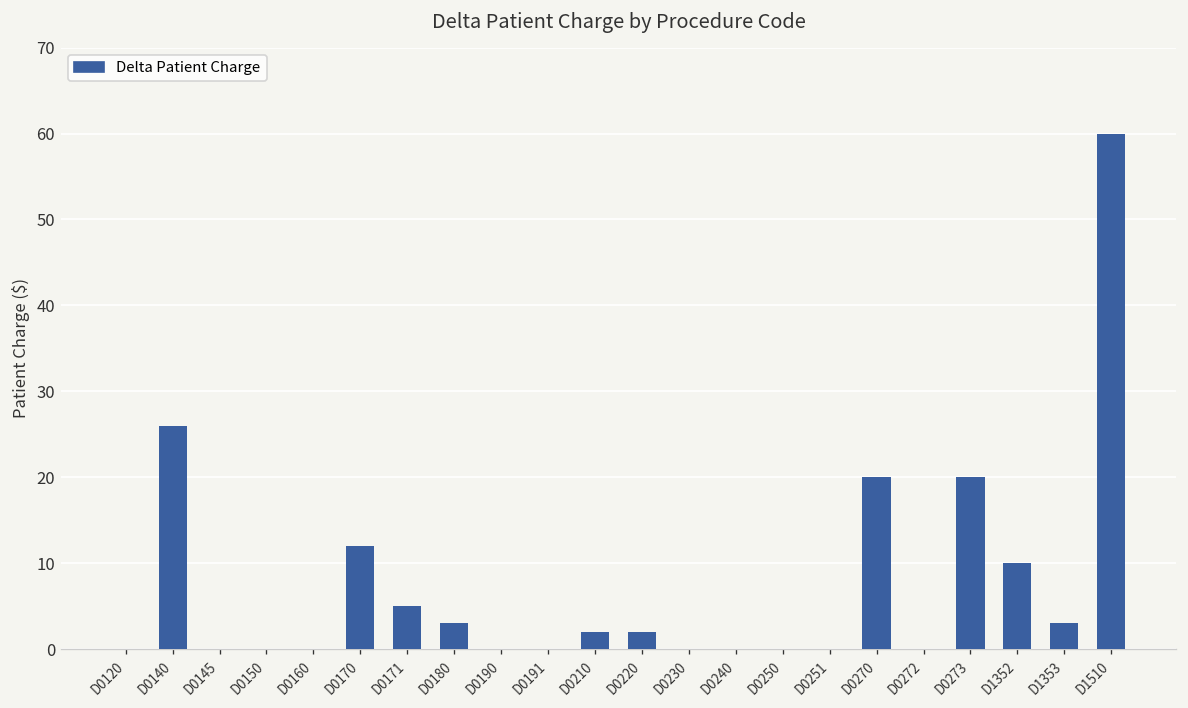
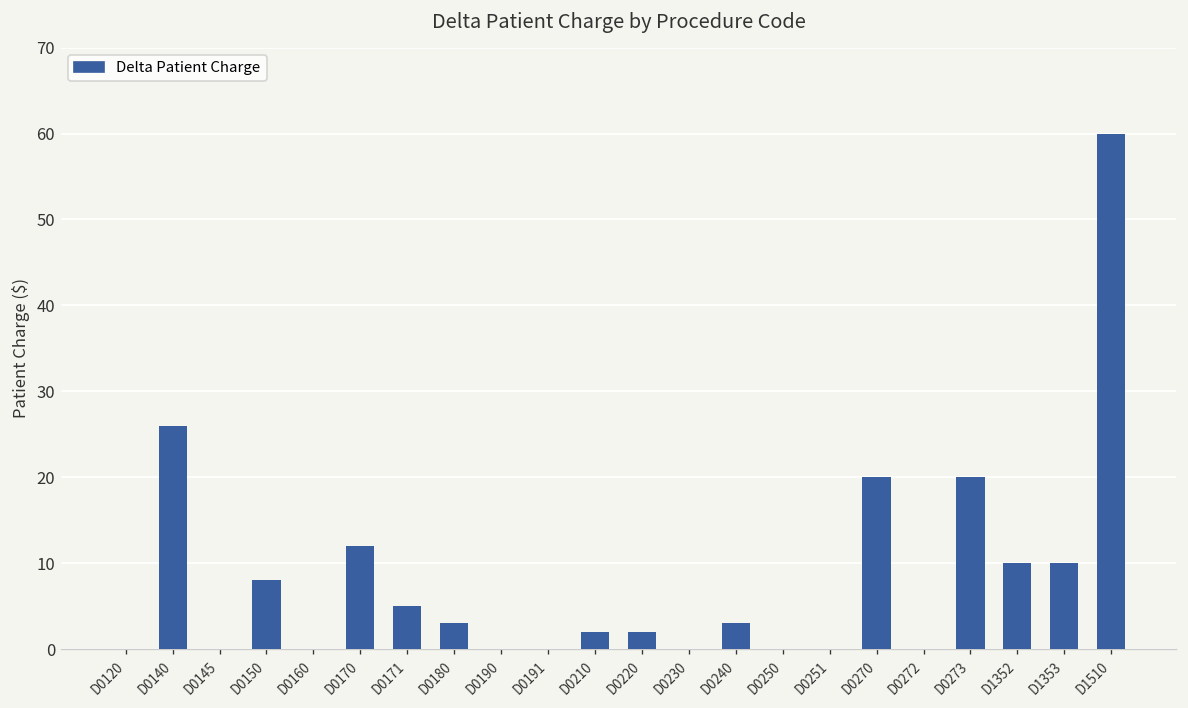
  {
    "D0120": 0,
    "D0140": 26,
    "D0145": 0,
-   "D0150": 0,
+   "D0150": 8,
    "D0160": 0,
    "D0170": 12,
    "D0171": 5,
    "D0180": 3,
    "D0190": 0,
    "D0191": 0,
    "D0210": 2,
    "D0220": 2,
    "D0230": 0,
-   "D0240": 0,
+   "D0240": 3,
    "D0250": 0,
    "D0251": 0,
    "D0270": 20,
    "D0272": 0,
    "D0273": 20,
    "D1352": 10,
-   "D1353": 3,
+   "D1353": 10,
    "D1510": 60
  }
